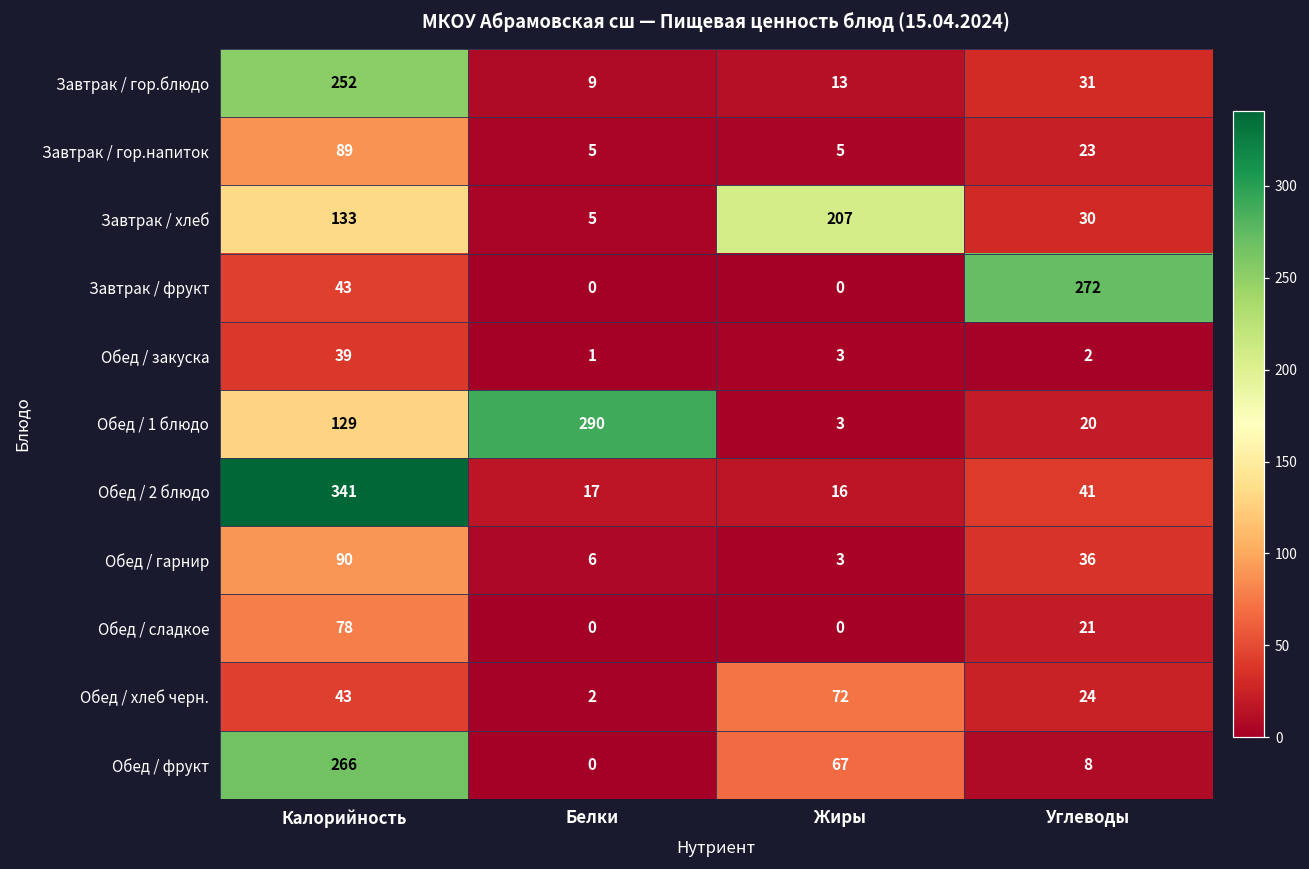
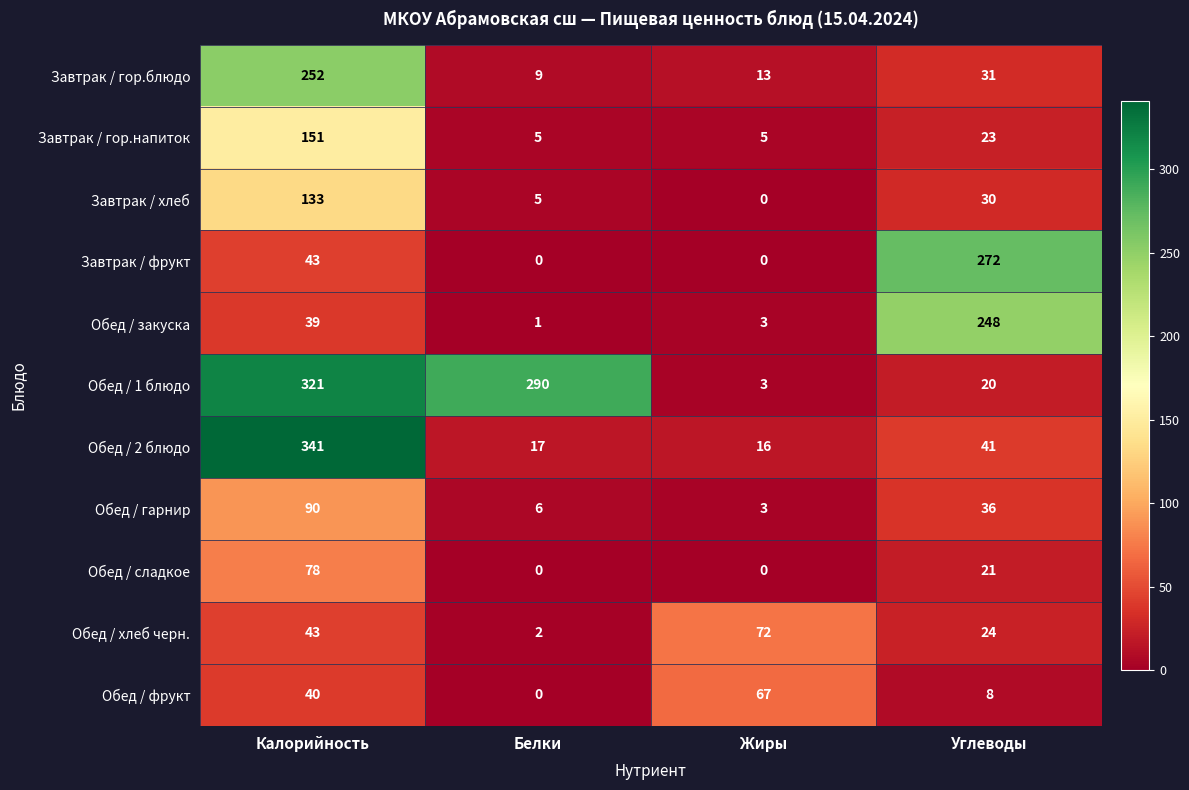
  {
    "Завтрак / гор.блюдо": {
      "Калорийность": 252,
      "Белки": 9,
      "Жиры": 13,
      "Углеводы": 31
    },
    "Завтрак / гор.напиток": {
-     "Калорийность": 89,
+     "Калорийность": 151,
      "Белки": 5,
      "Жиры": 5,
      "Углеводы": 23
    },
    "Завтрак / хлеб": {
      "Калорийность": 133,
      "Белки": 5,
-     "Жиры": 207,
+     "Жиры": 0,
      "Углеводы": 30
    },
    "Завтрак / фрукт": {
      "Калорийность": 43,
      "Белки": 0,
      "Жиры": 0,
      "Углеводы": 272
    },
    "Обед / закуска": {
      "Калорийность": 39,
      "Белки": 1,
      "Жиры": 3,
-     "Углеводы": 2
+     "Углеводы": 248
    },
    "Обед / 1 блюдо": {
-     "Калорийность": 129,
+     "Калорийность": 321,
      "Белки": 290,
      "Жиры": 3,
      "Углеводы": 20
    },
    "Обед / 2 блюдо": {
      "Калорийность": 341,
      "Белки": 17,
      "Жиры": 16,
      "Углеводы": 41
    },
    "Обед / гарнир": {
      "Калорийность": 90,
      "Белки": 6,
      "Жиры": 3,
      "Углеводы": 36
    },
    "Обед / сладкое": {
      "Калорийность": 78,
      "Белки": 0,
      "Жиры": 0,
      "Углеводы": 21
    },
    "Обед / хлеб черн.": {
      "Калорийность": 43,
      "Белки": 2,
      "Жиры": 72,
      "Углеводы": 24
    },
    "Обед / фрукт": {
-     "Калорийность": 266,
+     "Калорийность": 40,
      "Белки": 0,
      "Жиры": 67,
      "Углеводы": 8
    }
  }
